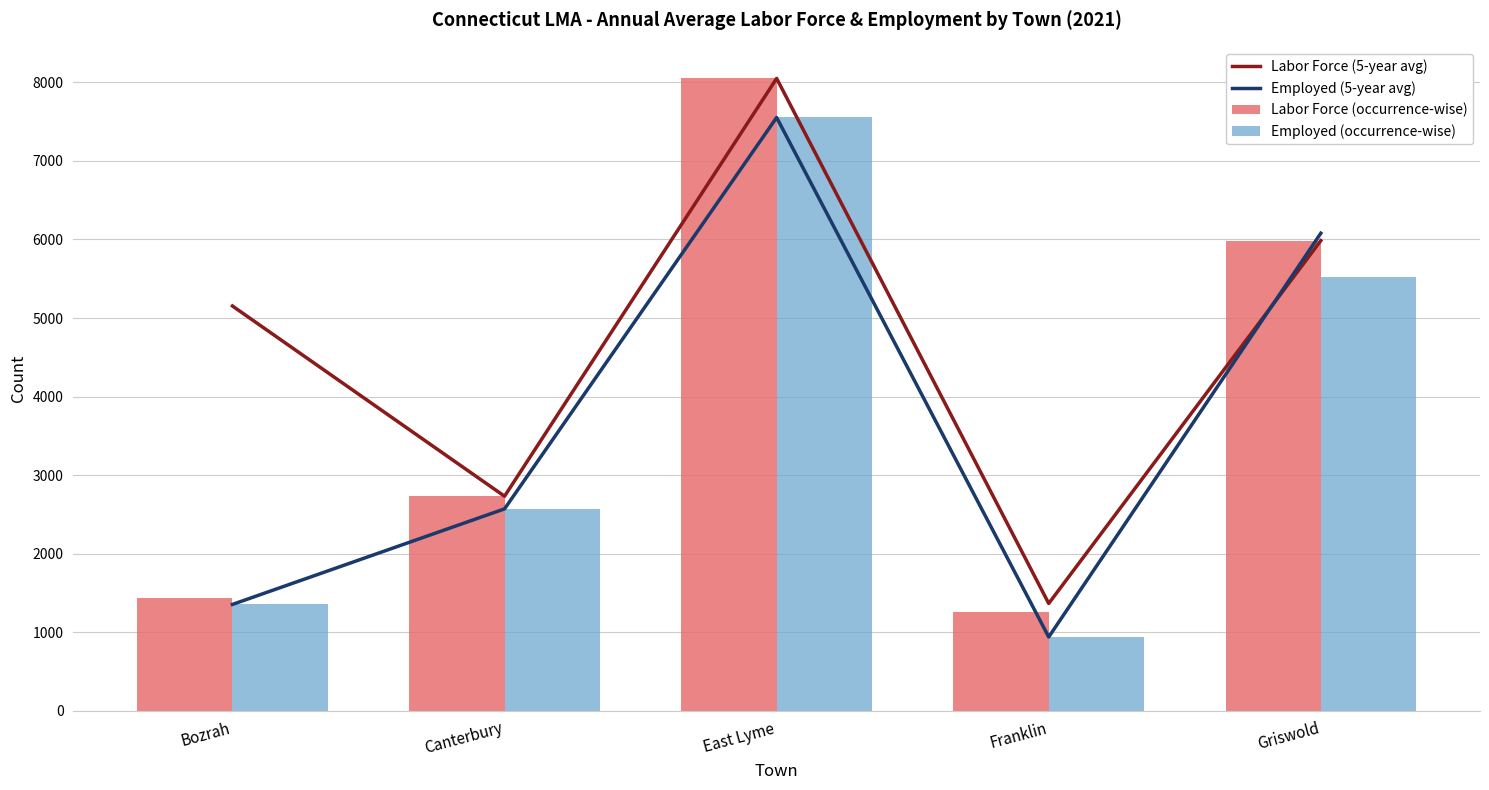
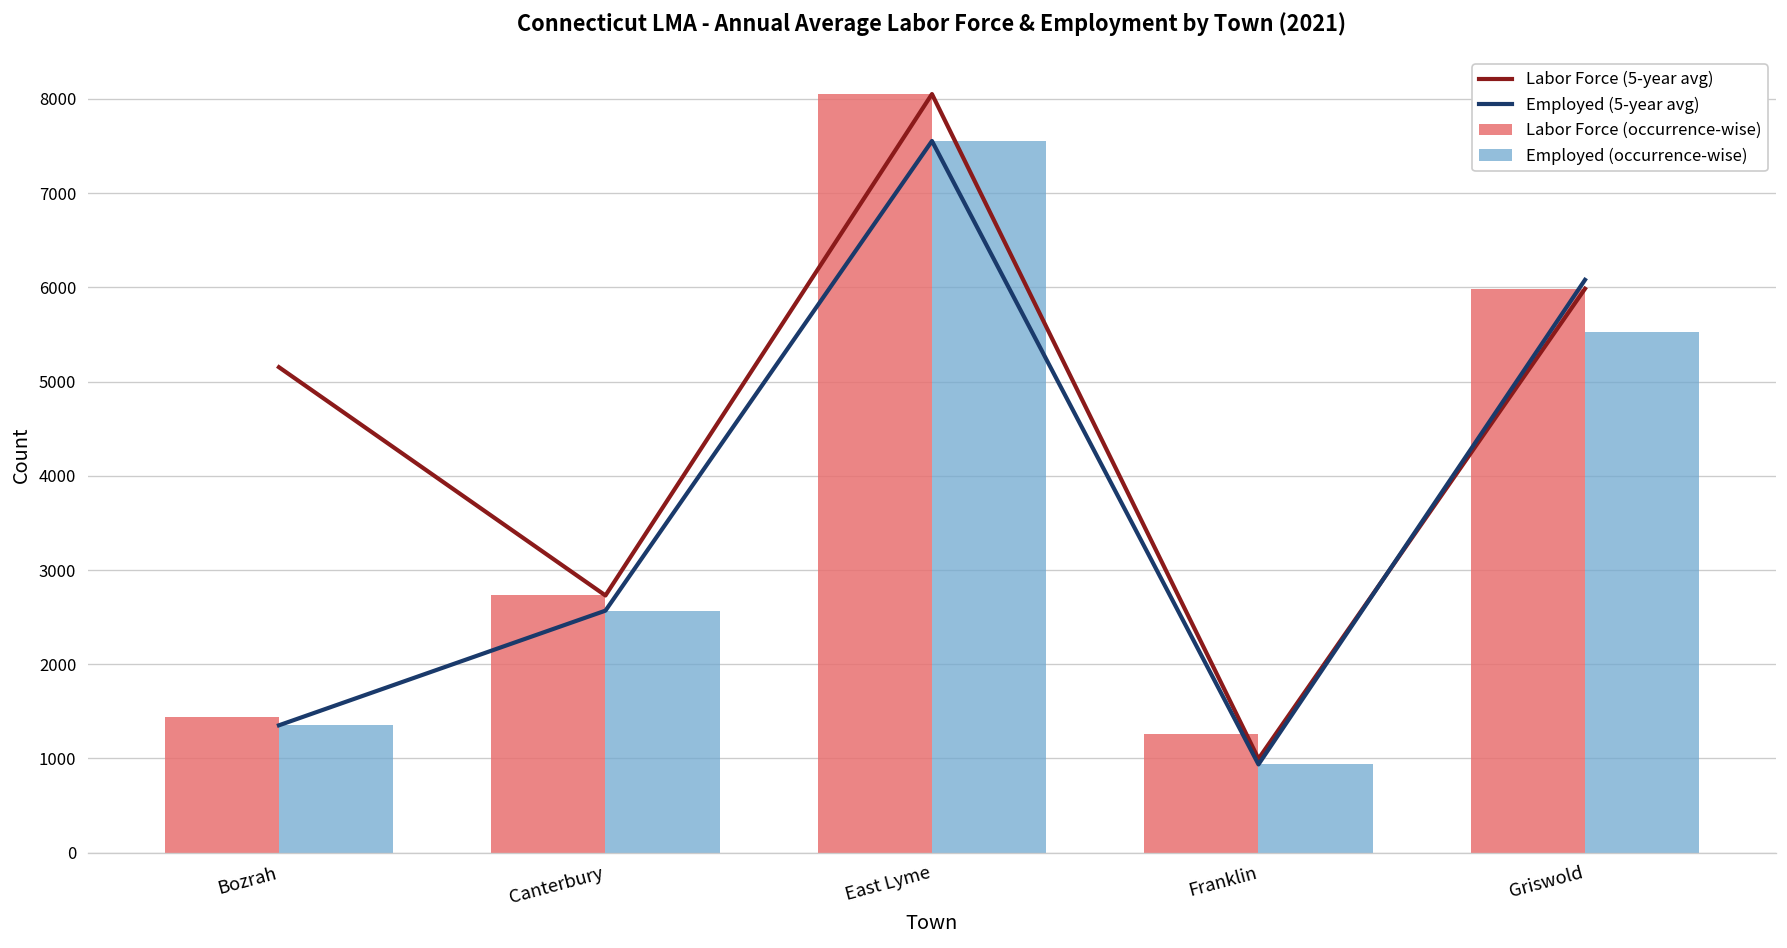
  {
    "Labor Force (occurrence-wise)": {
      "Bozrah": 1400,
      "Canterbury": 2700,
      "East Lyme": 8100,
      "Franklin": 1300,
      "Griswold": 6000
    },
    "Labor Force (5-year avg)": {
      "Bozrah": 5200,
      "Canterbury": 2700,
      "East Lyme": 8100,
-     "Franklin": 1400,
+     "Franklin": 1000,
      "Griswold": 6000
    },
    "Employed (5-year avg)": {
      "Bozrah": 1400,
      "Canterbury": 2600,
      "East Lyme": 7600,
      "Franklin": 900,
      "Griswold": 6100
    },
    "Employed (occurrence-wise)": {
      "Bozrah": 1400,
      "Canterbury": 2600,
      "East Lyme": 7600,
      "Franklin": 900,
      "Griswold": 5500
    }
  }
